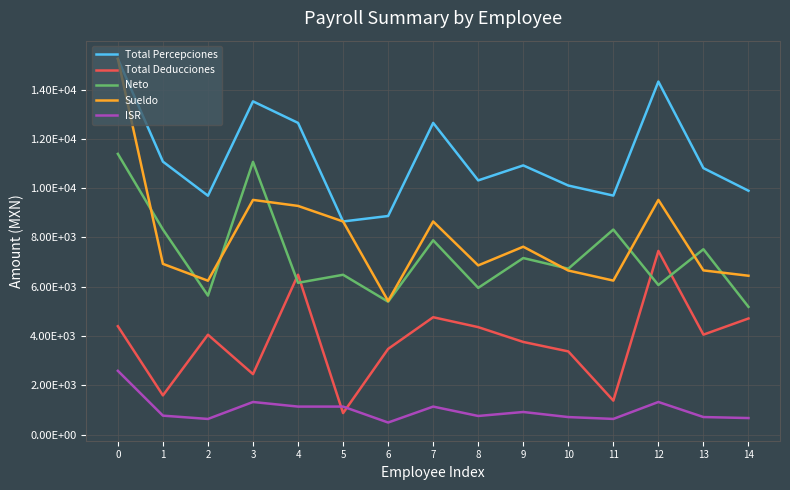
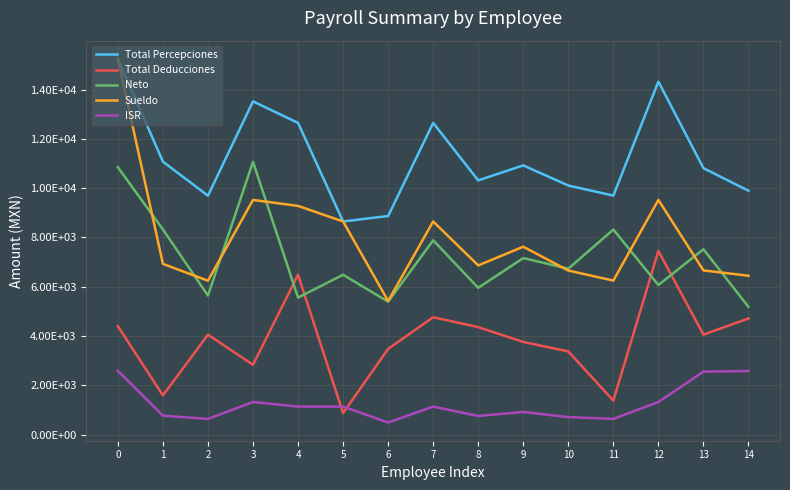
  {
    "Total Percepciones": {
      "1": 11100,
      "2": 9700,
      "3": 13500,
      "4": 12700,
      "6": 8900,
      "7": 12700,
      "8": 10300,
      "9": 10900,
      "10": 10100,
      "11": 9700,
      "12": 14300,
      "13": 10800,
      "14": 9900
    },
    "Total Deducciones": {
      "0": 4400,
      "1": 1600,
      "2": 4100,
-     "3": 2500,
+     "3": 2800,
      "4": 6500,
      "5": 900,
      "6": 3500,
      "7": 4800,
      "8": 4400,
      "9": 3800,
      "10": 3400,
      "11": 1400,
      "12": 7500,
      "13": 4100,
      "14": 4700
    },
    "Neto": {
-     "0": 11400,
+     "0": 10900,
      "1": 8300,
      "2": 5600,
      "3": 11100,
-     "4": 6200,
+     "4": 5600,
      "5": 6500,
      "7": 7900,
      "8": 6000,
      "9": 7200,
      "11": 8300,
      "12": 6100,
      "13": 7500,
      "14": 5200
    },
    "Sueldo": {
      "1": 6900,
      "2": 6200,
      "3": 9500,
      "4": 9300,
      "7": 8700,
      "8": 6900,
      "9": 7600,
      "11": 6300,
      "12": 9500,
      "13": 6700,
      "14": 6400
    },
    "ISR": {
      "0": 2600,
      "1": 800,
      "2": 600,
      "3": 1300,
      "4": 1100,
      "5": 1100,
      "6": 500,
      "7": 1100,
      "8": 800,
      "9": 900,
      "10": 700,
      "11": 600,
      "12": 1300,
-     "13": 700,
-     "14": 700
+     "13": 2600,
+     "14": 2600
    }
  }
